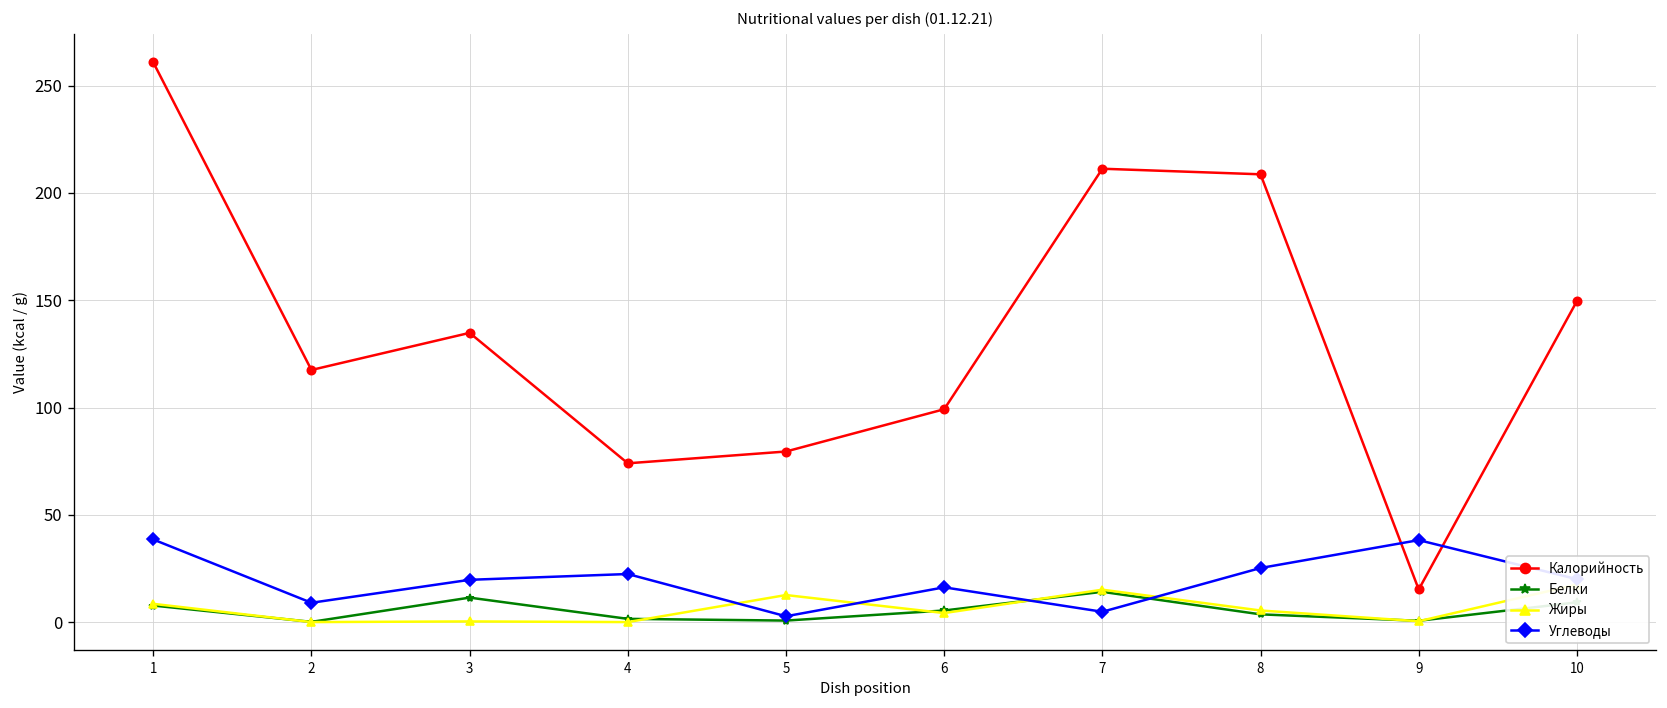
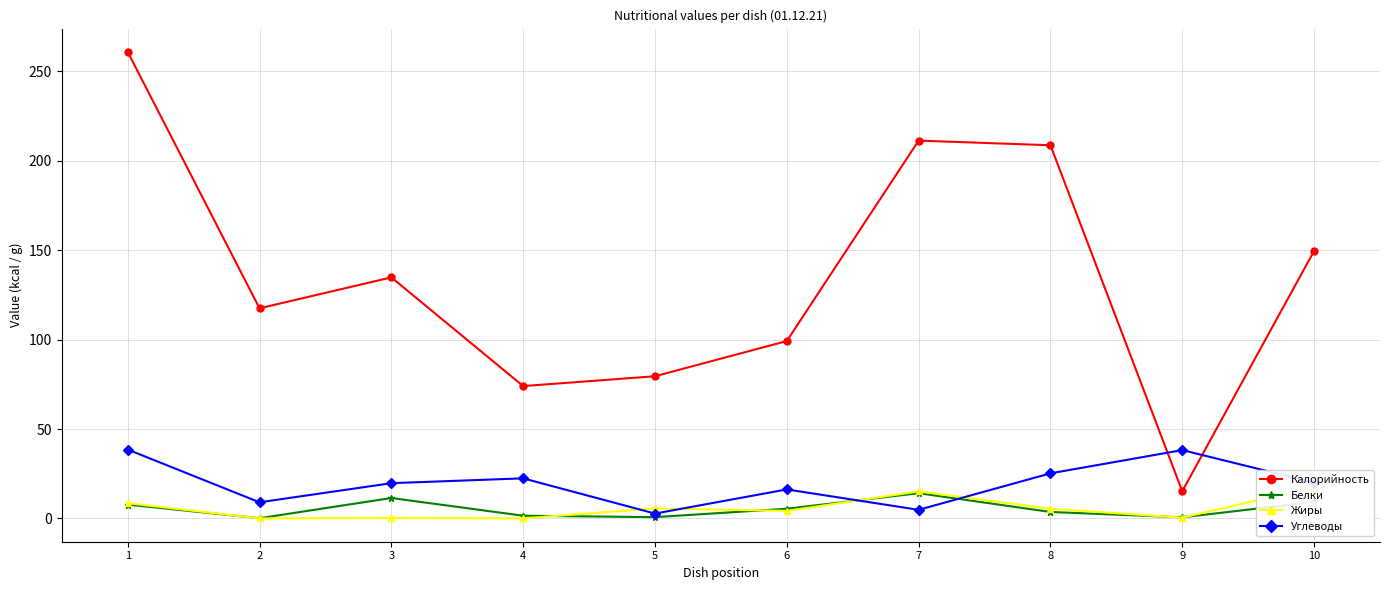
  {
    "Калорийность": {
      "1": 261,
      "2": 118,
      "3": 135,
      "4": 74,
      "5": 80,
      "6": 99,
      "7": 211,
      "8": 209,
      "9": 15,
      "10": 150
    },
    "Белки": {
      "3": 11,
      "4": 2,
      "5": 1,
      "8": 4
    },
    "Жиры": {
      "3": 0,
      "4": 0,
-     "5": 13,
+     "5": 6,
      "8": 5
    },
    "Углеводы": {
      "1": 39,
      "2": 9,
      "3": 20,
      "4": 22,
      "5": 3,
      "6": 16,
      "7": 5,
      "8": 25,
      "9": 38
    }
  }
